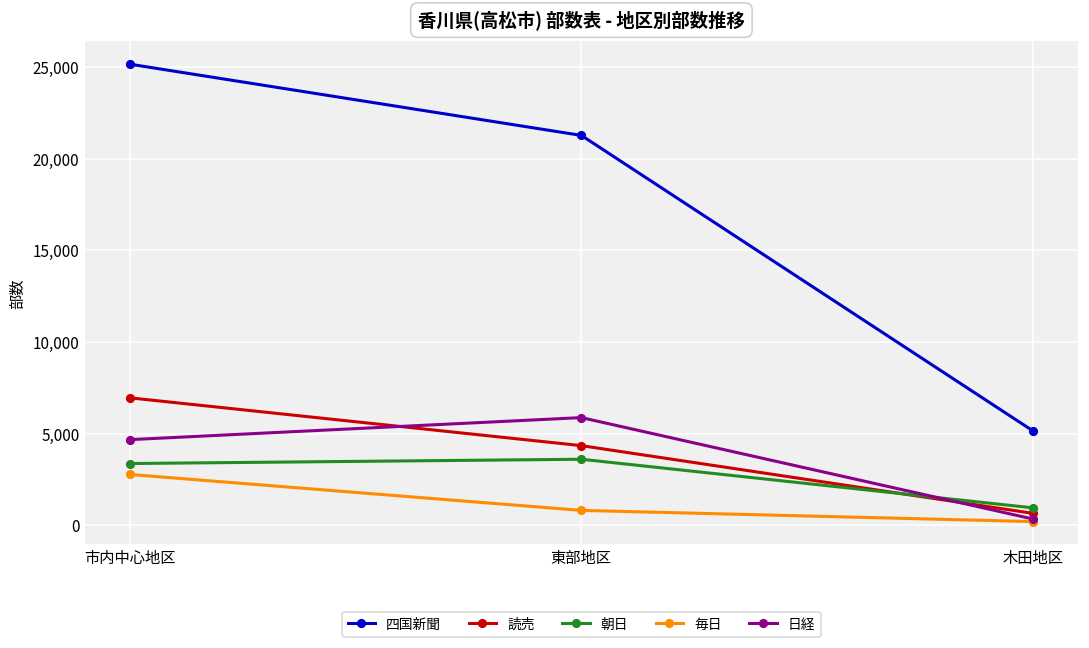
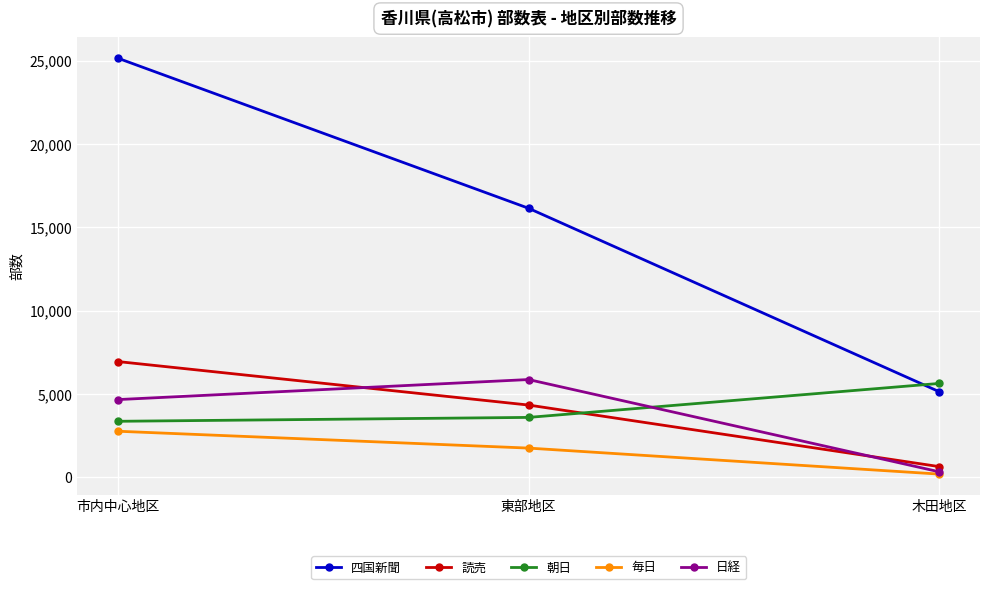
  {
    "四国新聞": {
      "市内中心地区": "25,200",
-     "東部地区": "21,300",
+     "東部地区": "16,200",
      "木田地区": "5,200"
    },
    "読売": {
      "市内中心地区": "7,000",
      "東部地区": "4,300",
      "木田地区": "700"
    },
    "朝日": {
      "市内中心地区": "3,400",
      "東部地区": "3,600",
-     "木田地区": "1,000"
+     "木田地区": "5,600"
    },
    "毎日": {
      "市内中心地区": "2,800",
-     "東部地区": "800"
+     "東部地区": "1,800"
    },
    "日経": {
      "市内中心地区": "4,700",
      "東部地区": "5,900"
    }
  }
